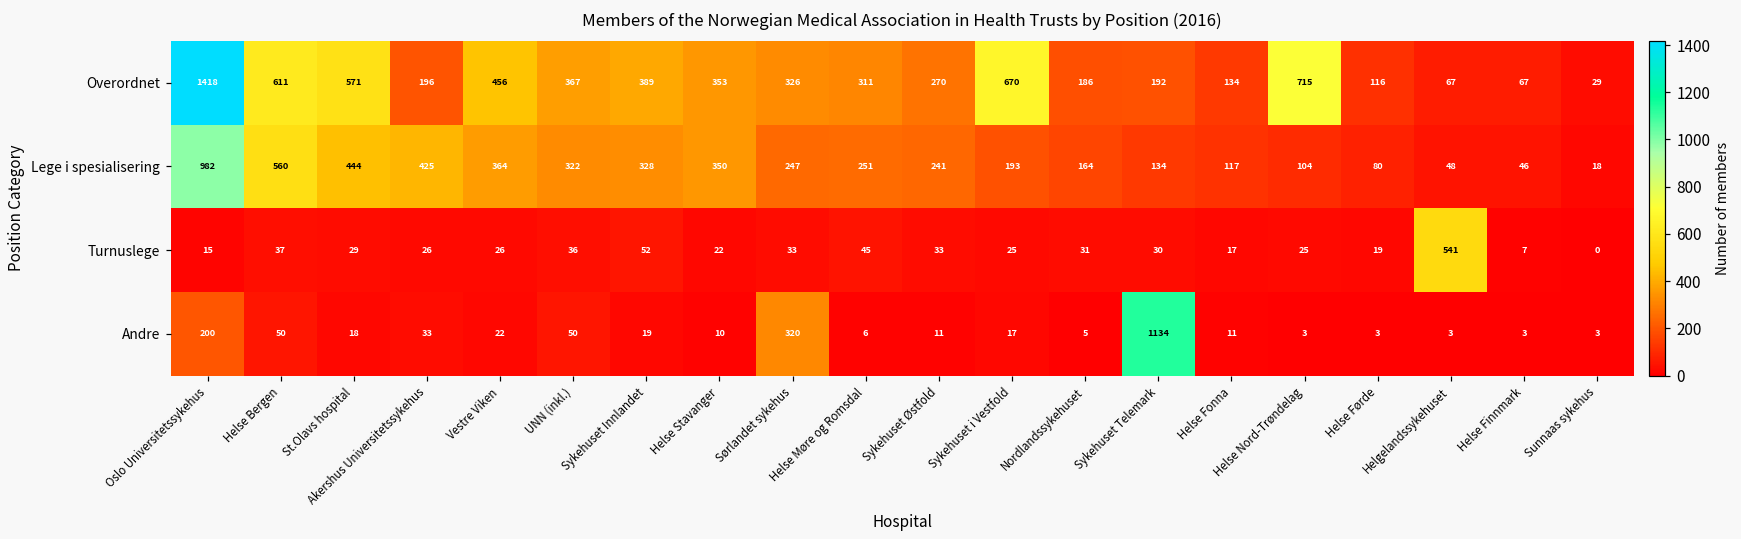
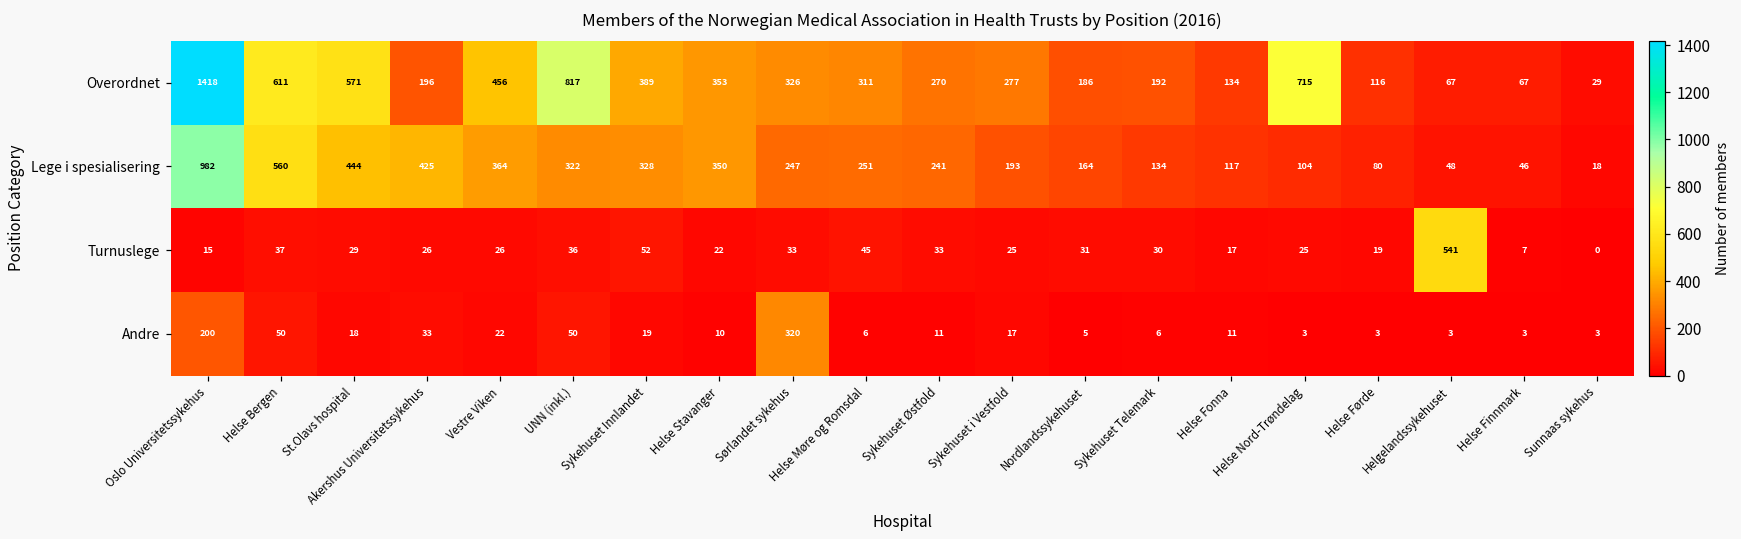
  {
    "Overordnet": {
      "Oslo Universitetssykehus": 1418,
      "Helse Bergen": 611,
      "St.Olavs hospital": 571,
      "Akershus Universitetssykehus": 196,
      "Vestre Viken": 456,
-     "UNN (inkl.)": 367,
+     "UNN (inkl.)": 817,
      "Sykehuset Innlandet": 389,
      "Helse Stavanger": 353,
      "Sørlandet sykehus": 326,
      "Helse Møre og Romsdal": 311,
      "Sykehuset Østfold": 270,
-     "Sykehuset i Vestfold": 670,
+     "Sykehuset i Vestfold": 277,
      "Nordlandssykehuset": 186,
      "Sykehuset Telemark": 192,
      "Helse Fonna": 134,
      "Helse Nord-Trøndelag": 715,
      "Helse Førde": 116,
      "Helgelandssykehuset": 67,
      "Helse Finnmark": 67,
      "Sunnaas sykehus": 29
    },
    "Lege i spesialisering": {
      "Oslo Universitetssykehus": 982,
      "Helse Bergen": 560,
      "St.Olavs hospital": 444,
      "Akershus Universitetssykehus": 425,
      "Vestre Viken": 364,
      "UNN (inkl.)": 322,
      "Sykehuset Innlandet": 328,
      "Helse Stavanger": 350,
      "Sørlandet sykehus": 247,
      "Helse Møre og Romsdal": 251,
      "Sykehuset Østfold": 241,
      "Sykehuset i Vestfold": 193,
      "Nordlandssykehuset": 164,
      "Sykehuset Telemark": 134,
      "Helse Fonna": 117,
      "Helse Nord-Trøndelag": 104,
      "Helse Førde": 80,
      "Helgelandssykehuset": 48,
      "Helse Finnmark": 46,
      "Sunnaas sykehus": 18
    },
    "Turnuslege": {
      "Oslo Universitetssykehus": 15,
      "Helse Bergen": 37,
      "St.Olavs hospital": 29,
      "Akershus Universitetssykehus": 26,
      "Vestre Viken": 26,
      "UNN (inkl.)": 36,
      "Sykehuset Innlandet": 52,
      "Helse Stavanger": 22,
      "Sørlandet sykehus": 33,
      "Helse Møre og Romsdal": 45,
      "Sykehuset Østfold": 33,
      "Sykehuset i Vestfold": 25,
      "Nordlandssykehuset": 31,
      "Sykehuset Telemark": 30,
      "Helse Fonna": 17,
      "Helse Nord-Trøndelag": 25,
      "Helse Førde": 19,
      "Helgelandssykehuset": 541,
      "Helse Finnmark": 7,
      "Sunnaas sykehus": 0
    },
    "Andre": {
      "Oslo Universitetssykehus": 200,
      "Helse Bergen": 50,
      "St.Olavs hospital": 18,
      "Akershus Universitetssykehus": 33,
      "Vestre Viken": 22,
      "UNN (inkl.)": 50,
      "Sykehuset Innlandet": 19,
      "Helse Stavanger": 10,
      "Sørlandet sykehus": 320,
      "Helse Møre og Romsdal": 6,
      "Sykehuset Østfold": 11,
      "Sykehuset i Vestfold": 17,
      "Nordlandssykehuset": 5,
-     "Sykehuset Telemark": 1134,
+     "Sykehuset Telemark": 6,
      "Helse Fonna": 11,
      "Helse Nord-Trøndelag": 3,
      "Helse Førde": 3,
      "Helgelandssykehuset": 3,
      "Helse Finnmark": 3,
      "Sunnaas sykehus": 3
    }
  }
